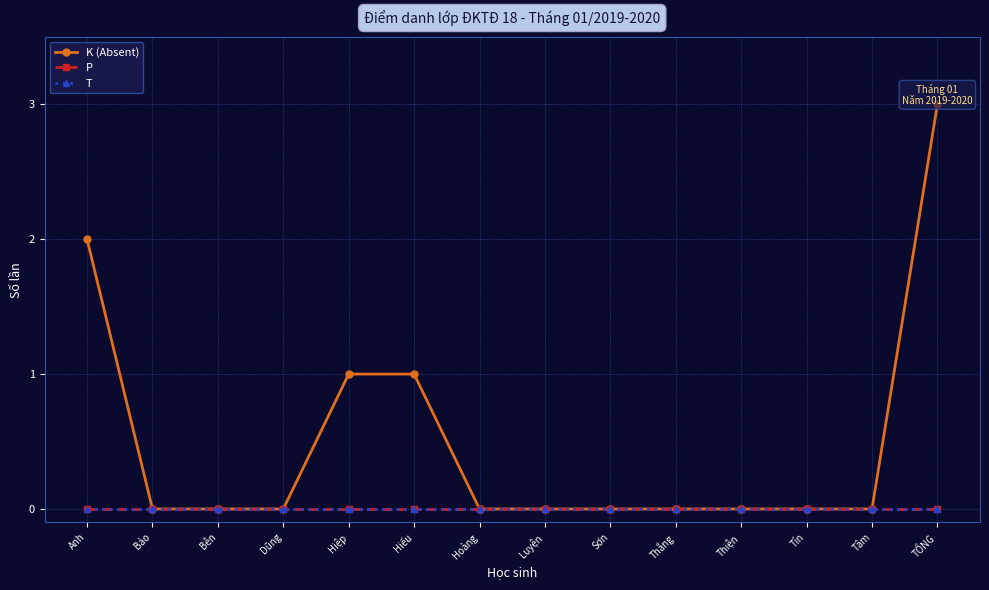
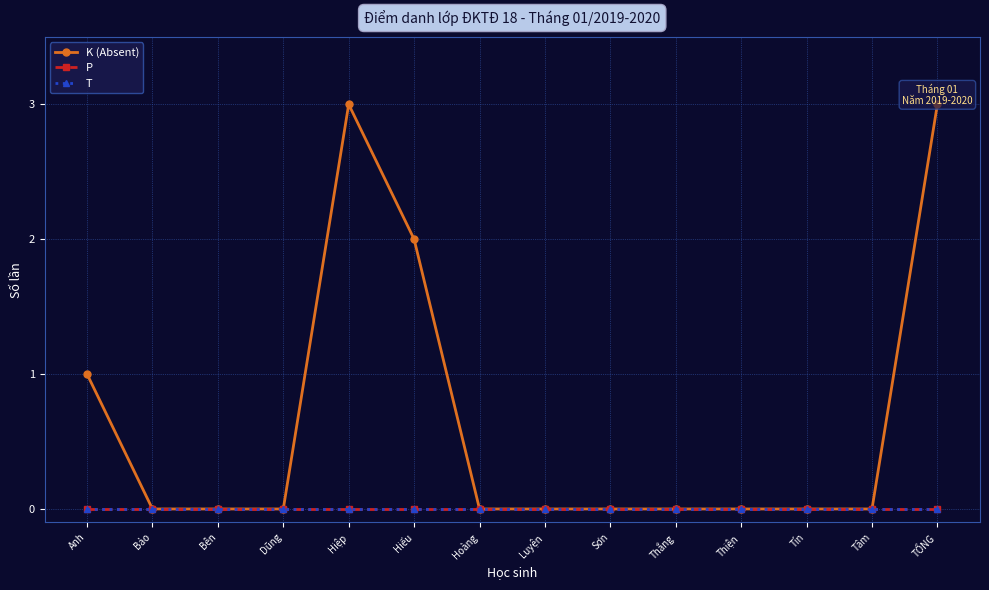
  {
    "K (Absent)": {
-     "Anh": 2,
-     "Hiệp": 1,
-     "Hiếu": 1
+     "Anh": 1,
+     "Hiệp": 3,
+     "Hiếu": 2
    },
    "T": {
      "Anh": 0,
      "Hiệp": 0,
      "Hiếu": 0,
      "TỔNG": 0
    }
  }
